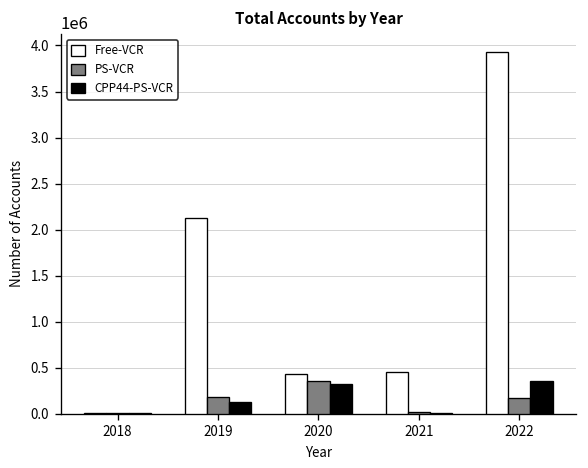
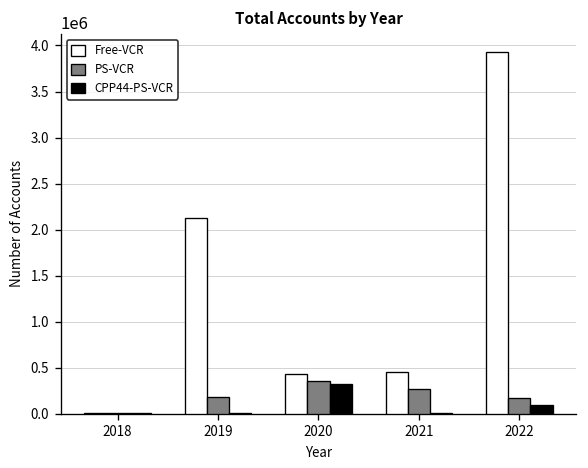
  {
    "Free-VCR": {
      "2019": 2100000,
      "2020": 400000,
      "2021": 500000,
      "2022": 3900000
    },
    "PS-VCR": {
      "2019": 200000,
      "2020": 400000,
-     "2021": 0,
+     "2021": 300000,
      "2022": 200000
    },
    "CPP44-PS-VCR": {
-     "2019": 100000,
+     "2019": 0,
      "2020": 300000,
-     "2022": 300000
+     "2022": 100000
    }
  }
